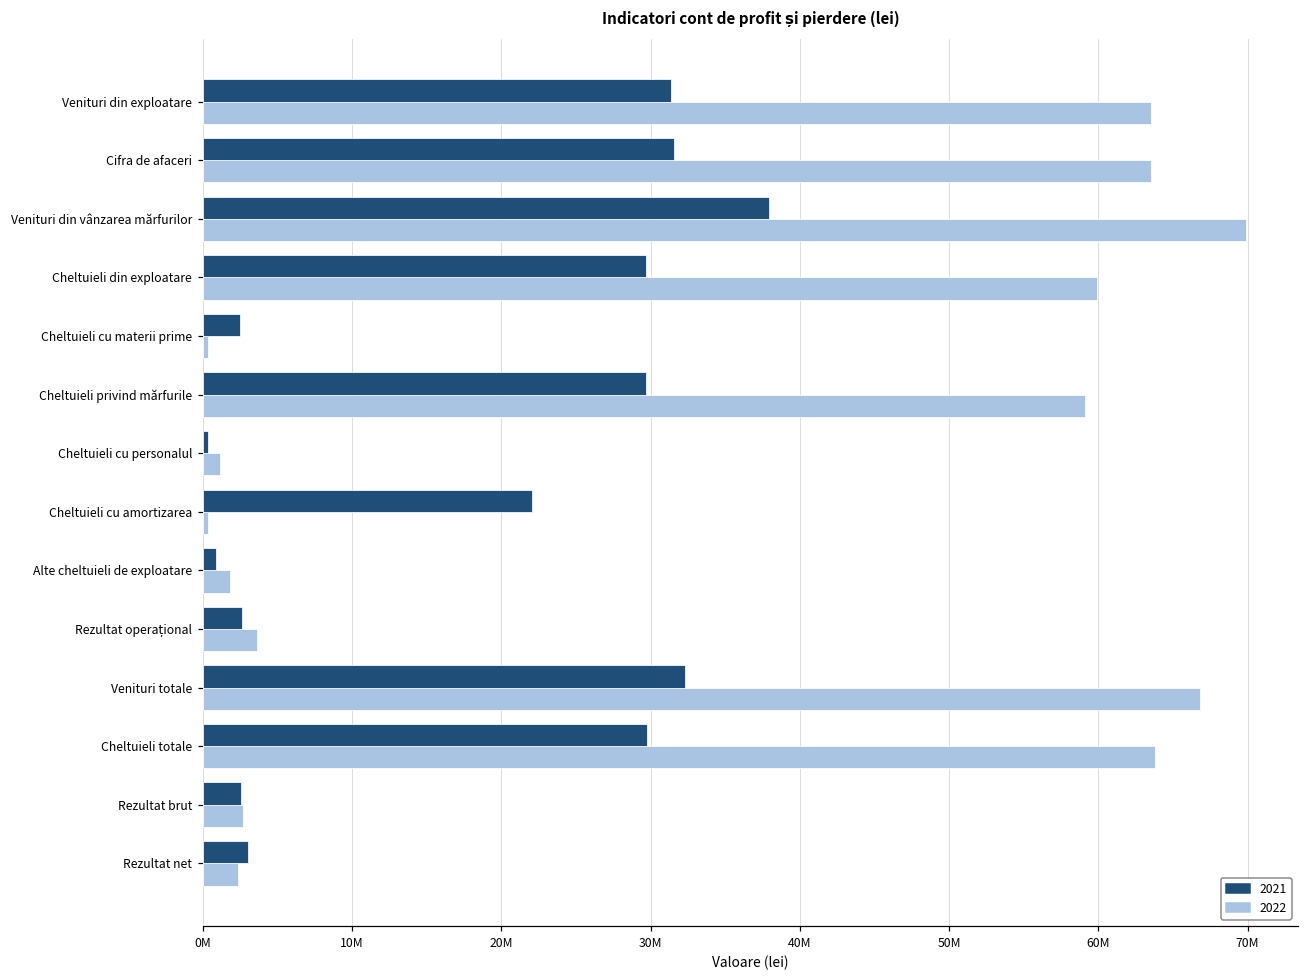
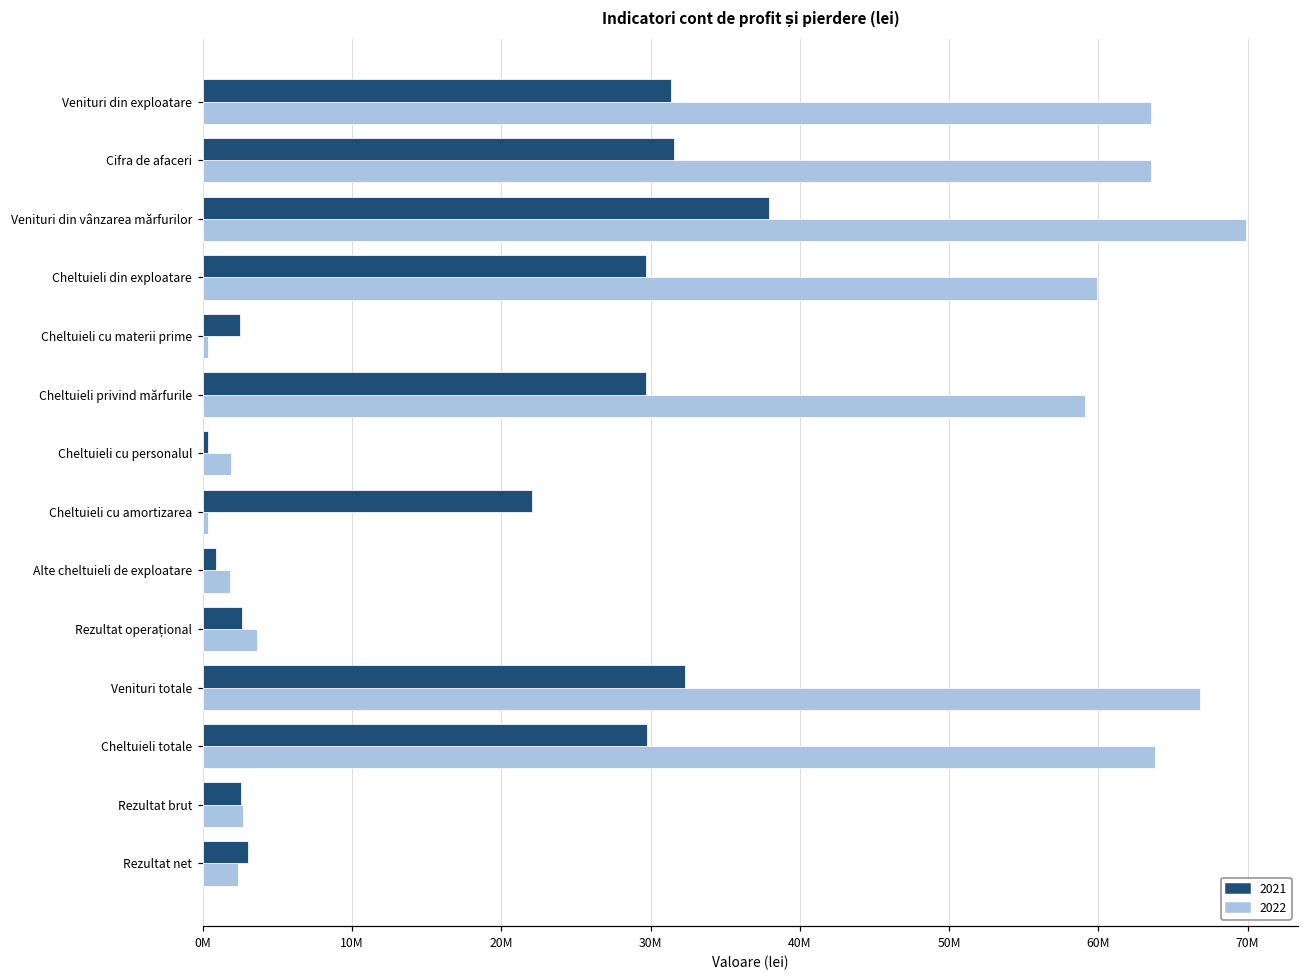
  {
    "2022": {
      "Venituri din exploatare": 63500000,
      "Cifra de afaceri": 63500000,
      "Venituri din vânzarea mărfurilor": 69900000,
      "Cheltuieli din exploatare": 59900000,
      "Cheltuieli cu materii prime": 300000,
      "Cheltuieli privind mărfurile": 59100000,
-     "Cheltuieli cu personalul": 1200000,
+     "Cheltuieli cu personalul": 1900000,
      "Cheltuieli cu amortizarea": 400000,
      "Alte cheltuieli de exploatare": 1800000,
      "Rezultat operațional": 3600000,
      "Venituri totale": 66800000,
      "Cheltuieli totale": 63800000,
      "Rezultat brut": 2700000,
      "Rezultat net": 2300000
    },
    "2021": {
      "Venituri din exploatare": 31300000,
      "Cifra de afaceri": 31600000,
      "Venituri din vânzarea mărfurilor": 37900000,
      "Cheltuieli din exploatare": 29700000,
      "Cheltuieli cu materii prime": 2500000,
      "Cheltuieli privind mărfurile": 29700000,
      "Cheltuieli cu personalul": 300000,
      "Cheltuieli cu amortizarea": 22100000,
      "Alte cheltuieli de exploatare": 900000,
      "Rezultat operațional": 2600000,
      "Venituri totale": 32300000,
      "Cheltuieli totale": 29700000,
      "Rezultat brut": 2600000,
      "Rezultat net": 3000000
    }
  }
